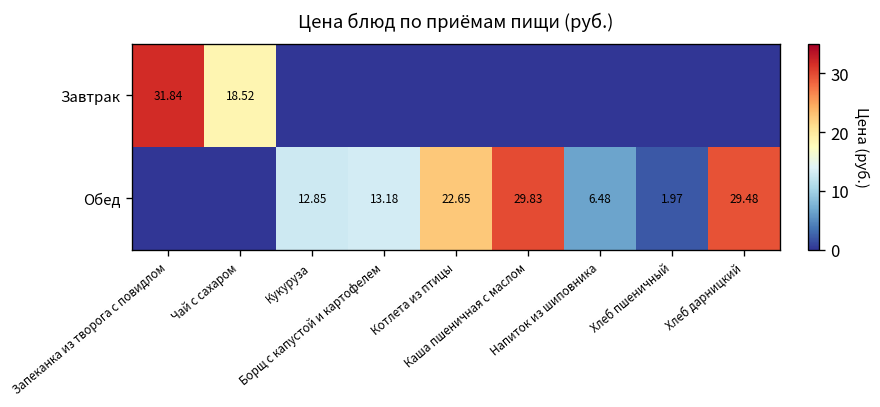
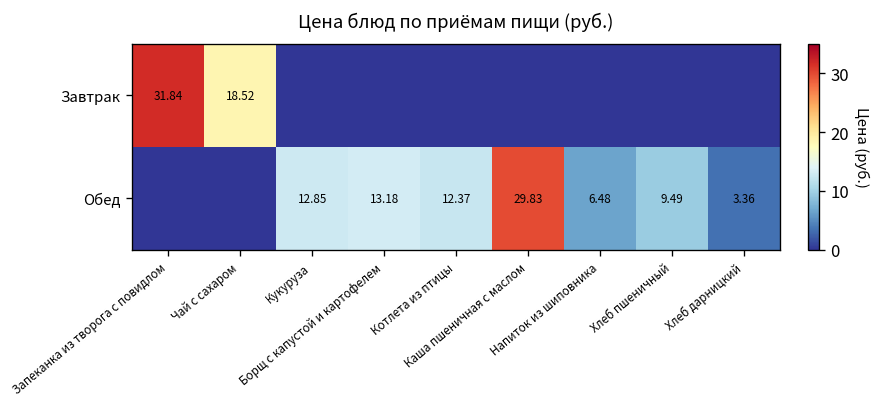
  {
    "Завтрак": {
      "Запеканка из творога с повидлом": 31.84,
      "Чай с сахаром": 18.52
    },
    "Обед": {
      "Кукуруза": 12.85,
      "Борщ с капустой и картофелем": 13.18,
-     "Котлета из птицы": 22.65,
+     "Котлета из птицы": 12.37,
      "Каша пшеничная с маслом": 29.83,
      "Напиток из шиповника": 6.48,
-     "Хлеб пшеничный": 1.97,
-     "Хлеб дарницкий": 29.48
+     "Хлеб пшеничный": 9.49,
+     "Хлеб дарницкий": 3.36
    }
  }
